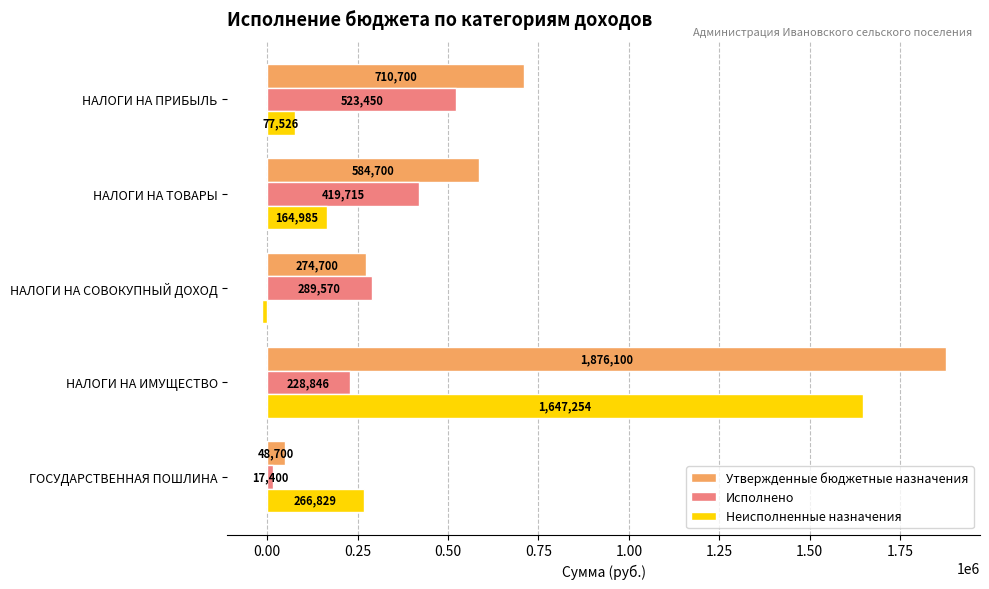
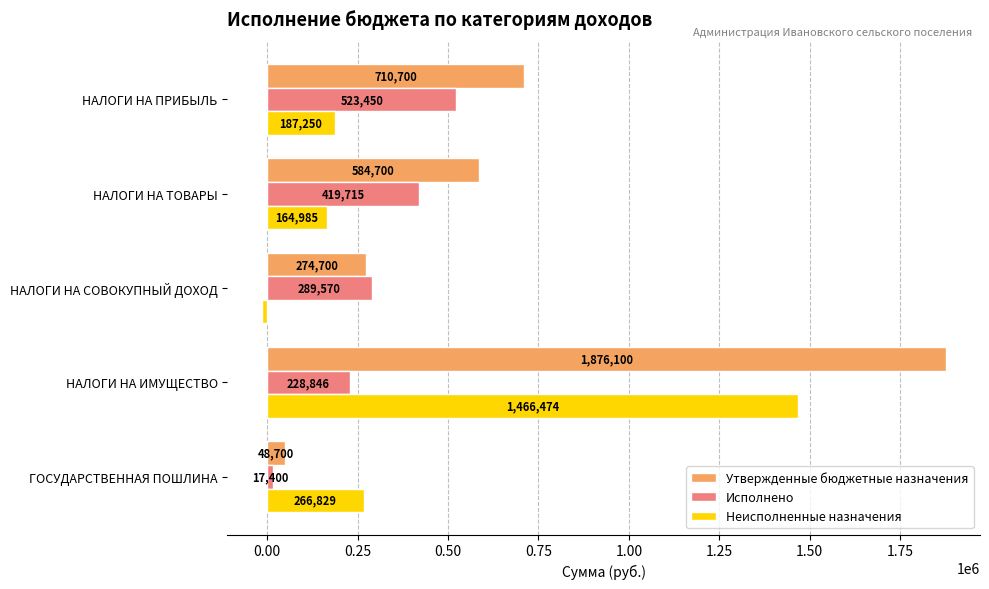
  {
    "Неисполненные назначения": {
-     "НАЛОГИ НА ПРИБЫЛЬ": "77,526",
+     "НАЛОГИ НА ПРИБЫЛЬ": "187,250",
      "НАЛОГИ НА ТОВАРЫ": "164,985",
-     "НАЛОГИ НА ИМУЩЕСТВО": "1,647,254",
+     "НАЛОГИ НА ИМУЩЕСТВО": "1,466,474",
      "ГОСУДАРСТВЕННАЯ ПОШЛИНА": "266,829"
    }
  }
